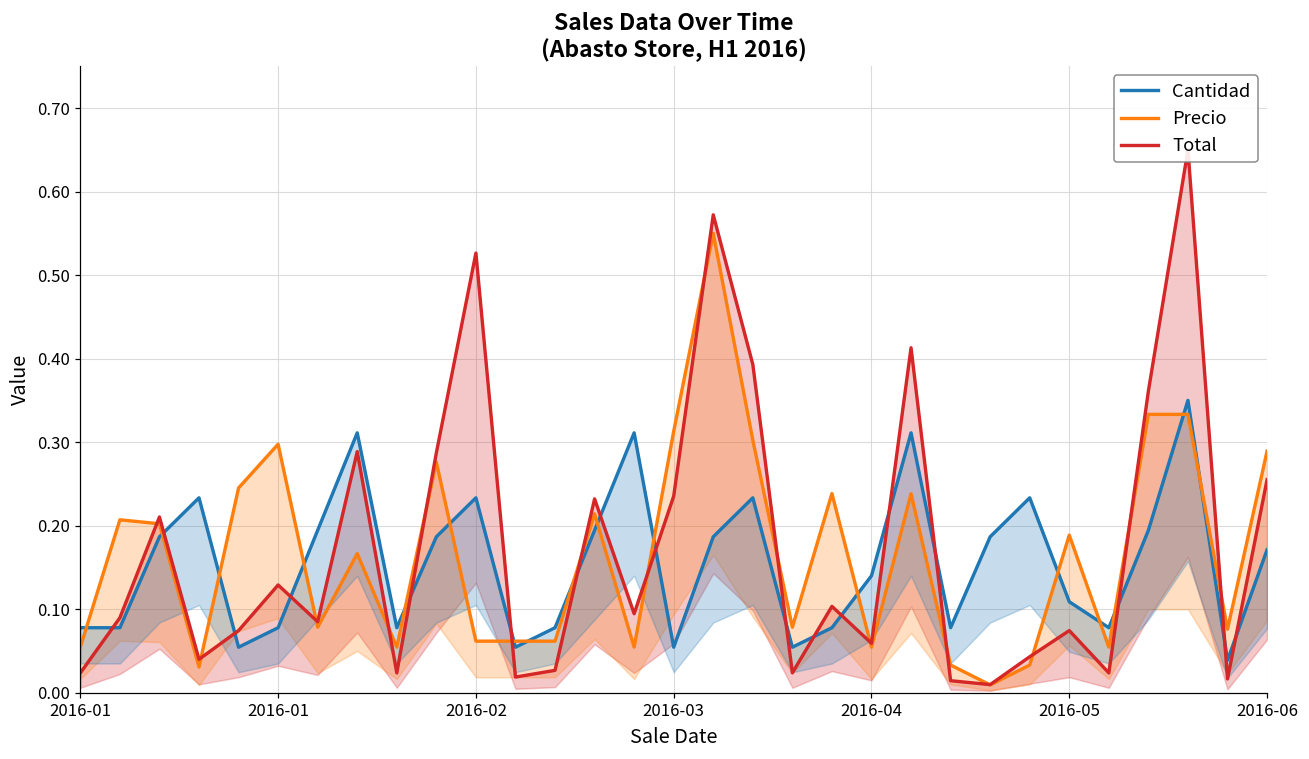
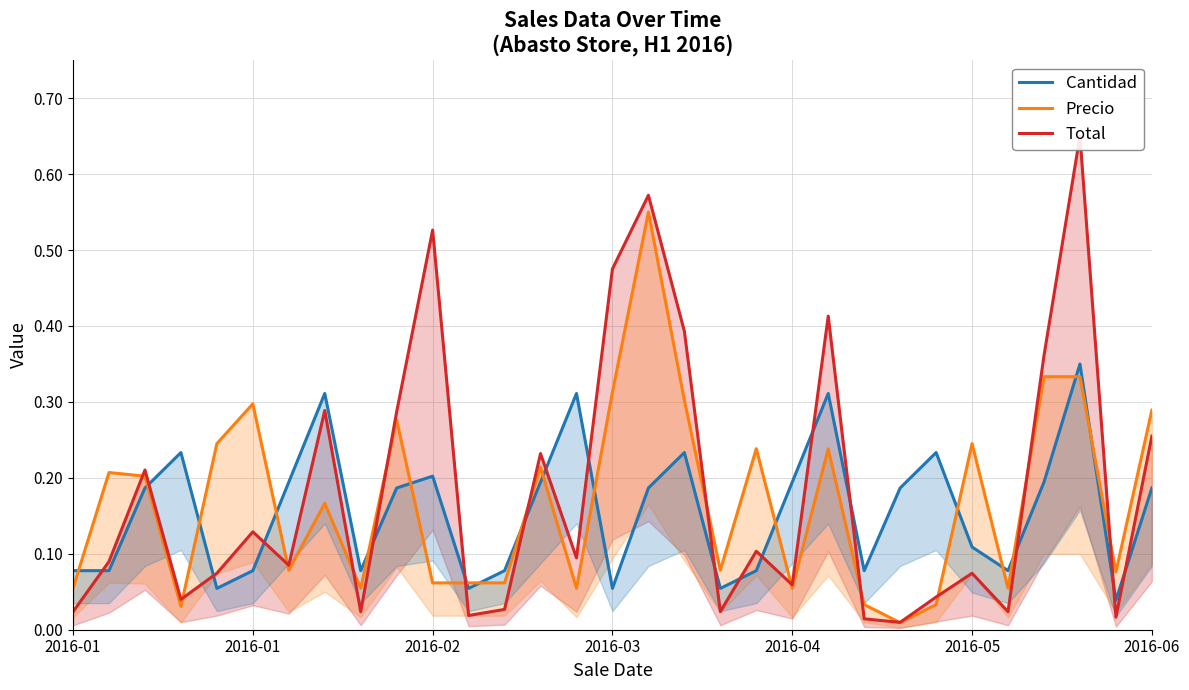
  {
    "Cantidad": {
-     "2016-02": 0.23,
+     "2016-02": 0.20,
      "2016-03": 0.05,
-     "2016-04": 0.14,
+     "2016-04": 0.19,
      "2016-05": 0.11,
-     "2016-06": 0.17
+     "2016-06": 0.19
    },
    "Precio": {
      "2016-02": 0.06,
      "2016-03": 0.31,
      "2016-04": 0.05,
-     "2016-05": 0.19,
+     "2016-05": 0.25,
      "2016-06": 0.29
    },
    "Total": {
      "2016-02": 0.53,
-     "2016-03": 0.24,
+     "2016-03": 0.48,
      "2016-04": 0.06,
      "2016-05": 0.07,
      "2016-06": 0.25
    }
  }
